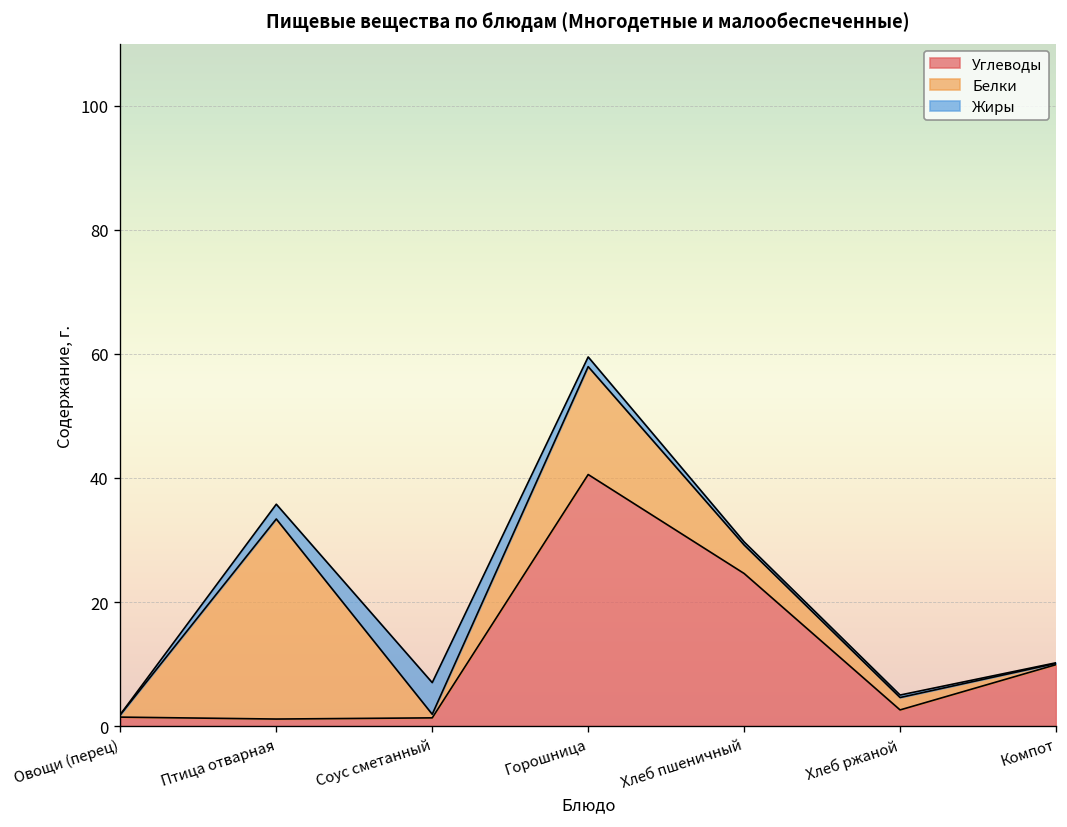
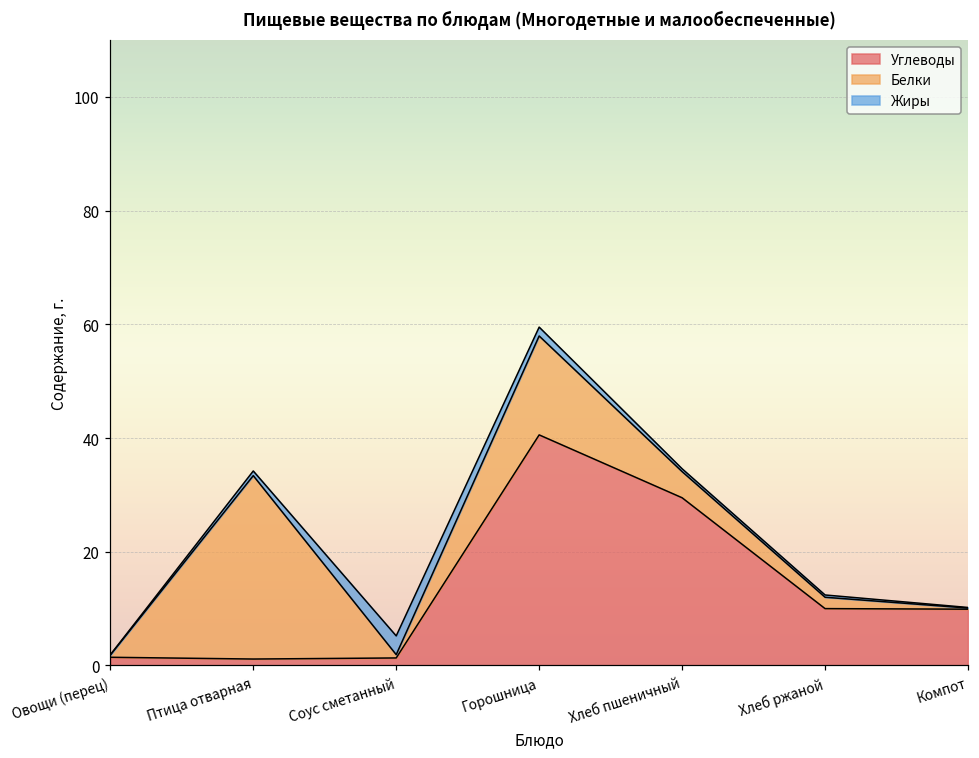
  {
    "Углеводы": {
      "Птица отварная": 1,
      "Соус сметанный": 1,
      "Горошница": 41,
-     "Хлеб пшеничный": 25,
-     "Хлеб ржаной": 3
+     "Хлеб пшеничный": 30,
+     "Хлеб ржаной": 10
    },
    "Белки": {
      "Птица отварная": 32,
      "Соус сметанный": 1,
      "Горошница": 17
    },
    "Жиры": {
-     "Птица отварная": 2,
-     "Соус сметанный": 5,
+     "Птица отварная": 1,
+     "Соус сметанный": 3,
      "Горошница": 2
    }
  }
